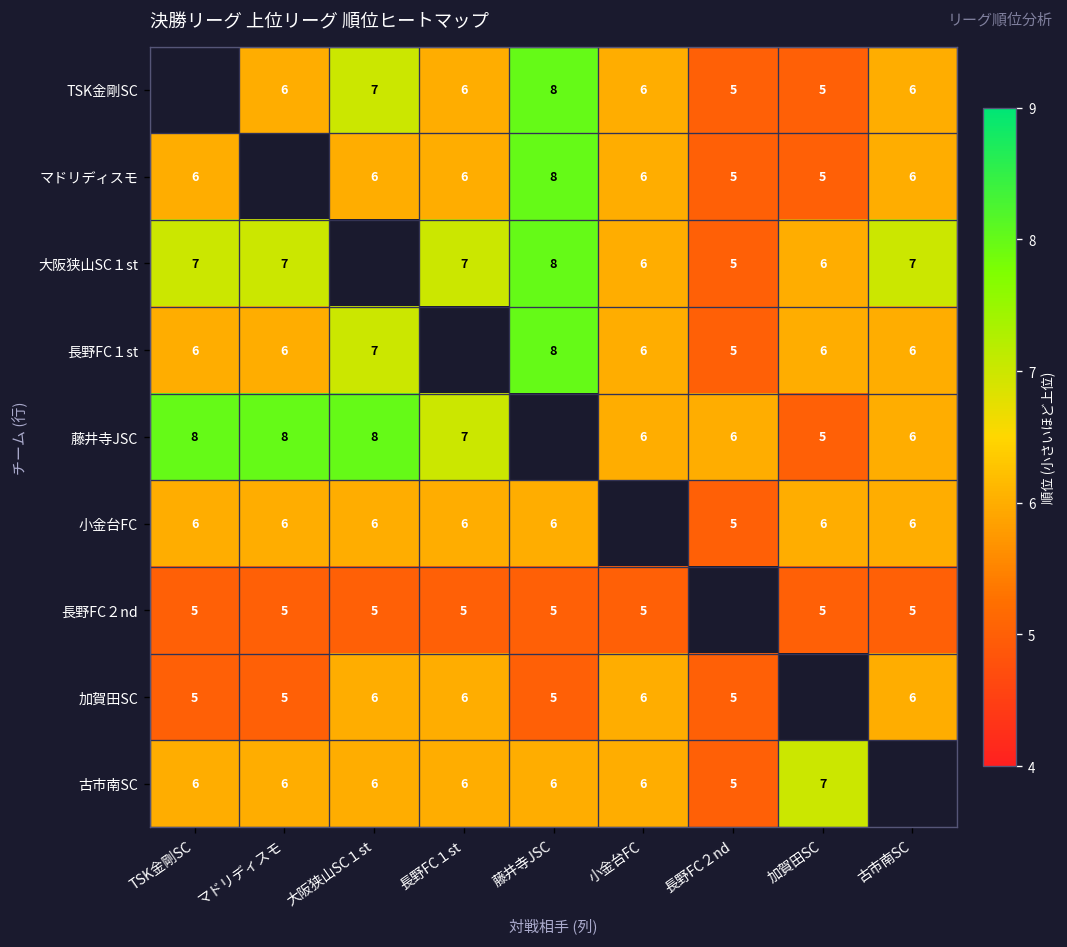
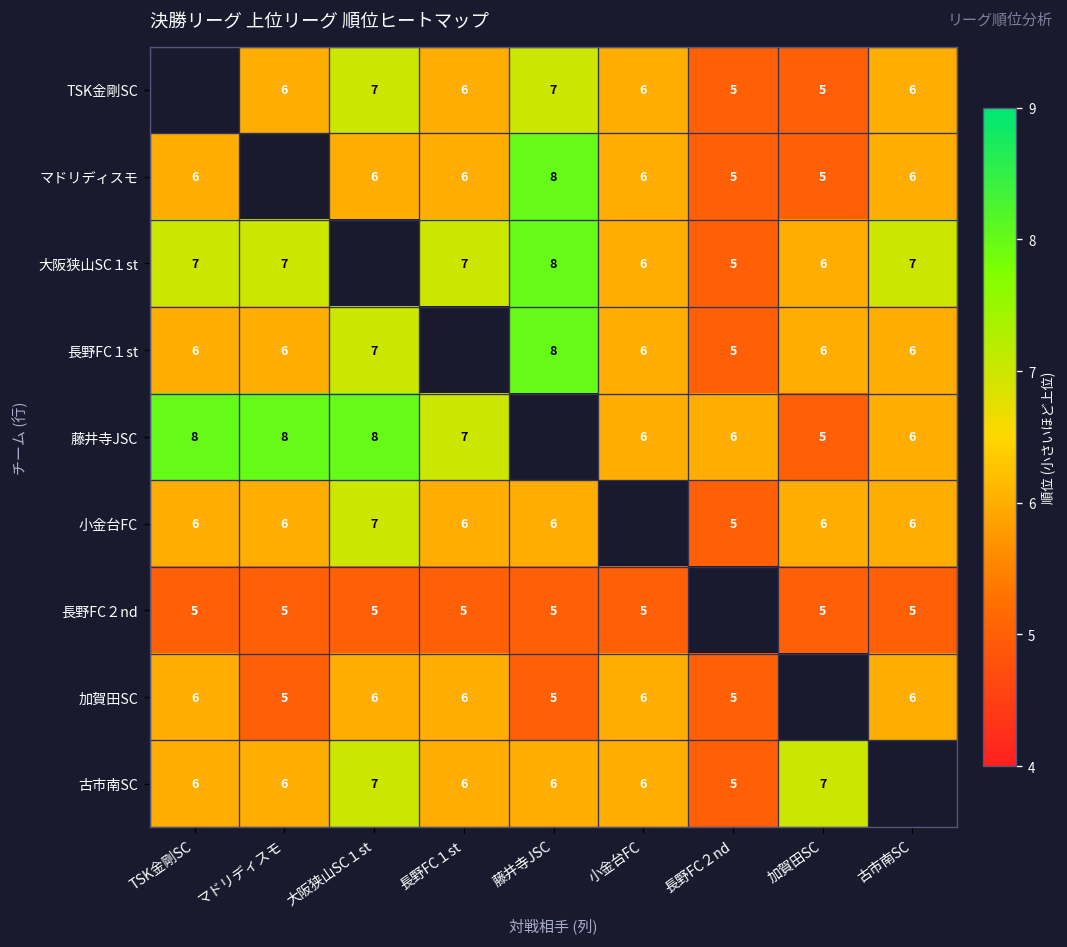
  {
    "TSK金剛SC": {
      "マドリディスモ": 6,
      "大阪狭山SC１st": 7,
      "長野FC１st": 6,
-     "藤井寺JSC": 8,
+     "藤井寺JSC": 7,
      "小金台FC": 6,
      "長野FC２nd": 5,
      "加賀田SC": 5,
      "古市南SC": 6
    },
    "マドリディスモ": {
      "TSK金剛SC": 6,
      "大阪狭山SC１st": 6,
      "長野FC１st": 6,
      "藤井寺JSC": 8,
      "小金台FC": 6,
      "長野FC２nd": 5,
      "加賀田SC": 5,
      "古市南SC": 6
    },
    "大阪狭山SC１st": {
      "TSK金剛SC": 7,
      "マドリディスモ": 7,
      "長野FC１st": 7,
      "藤井寺JSC": 8,
      "小金台FC": 6,
      "長野FC２nd": 5,
      "加賀田SC": 6,
      "古市南SC": 7
    },
    "長野FC１st": {
      "TSK金剛SC": 6,
      "マドリディスモ": 6,
      "大阪狭山SC１st": 7,
      "藤井寺JSC": 8,
      "小金台FC": 6,
      "長野FC２nd": 5,
      "加賀田SC": 6,
      "古市南SC": 6
    },
    "藤井寺JSC": {
      "TSK金剛SC": 8,
      "マドリディスモ": 8,
      "大阪狭山SC１st": 8,
      "長野FC１st": 7,
      "小金台FC": 6,
      "長野FC２nd": 6,
      "加賀田SC": 5,
      "古市南SC": 6
    },
    "小金台FC": {
      "TSK金剛SC": 6,
      "マドリディスモ": 6,
-     "大阪狭山SC１st": 6,
+     "大阪狭山SC１st": 7,
      "長野FC１st": 6,
      "藤井寺JSC": 6,
      "長野FC２nd": 5,
      "加賀田SC": 6,
      "古市南SC": 6
    },
    "長野FC２nd": {
      "TSK金剛SC": 5,
      "マドリディスモ": 5,
      "大阪狭山SC１st": 5,
      "長野FC１st": 5,
      "藤井寺JSC": 5,
      "小金台FC": 5,
      "加賀田SC": 5,
      "古市南SC": 5
    },
    "加賀田SC": {
-     "TSK金剛SC": 5,
+     "TSK金剛SC": 6,
      "マドリディスモ": 5,
      "大阪狭山SC１st": 6,
      "長野FC１st": 6,
      "藤井寺JSC": 5,
      "小金台FC": 6,
      "長野FC２nd": 5,
      "古市南SC": 6
    },
    "古市南SC": {
      "TSK金剛SC": 6,
      "マドリディスモ": 6,
-     "大阪狭山SC１st": 6,
+     "大阪狭山SC１st": 7,
      "長野FC１st": 6,
      "藤井寺JSC": 6,
      "小金台FC": 6,
      "長野FC２nd": 5,
      "加賀田SC": 7
    }
  }
